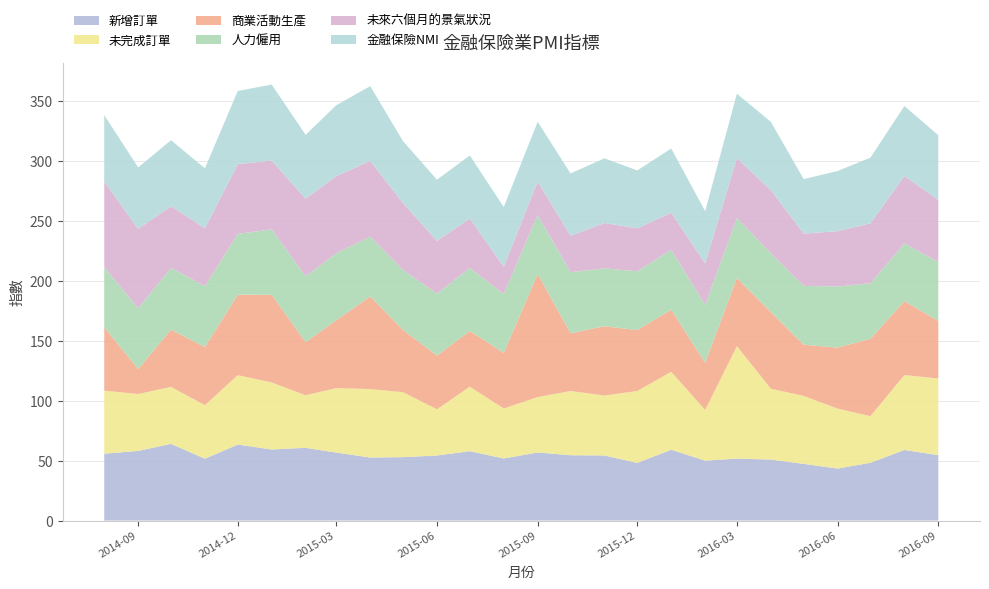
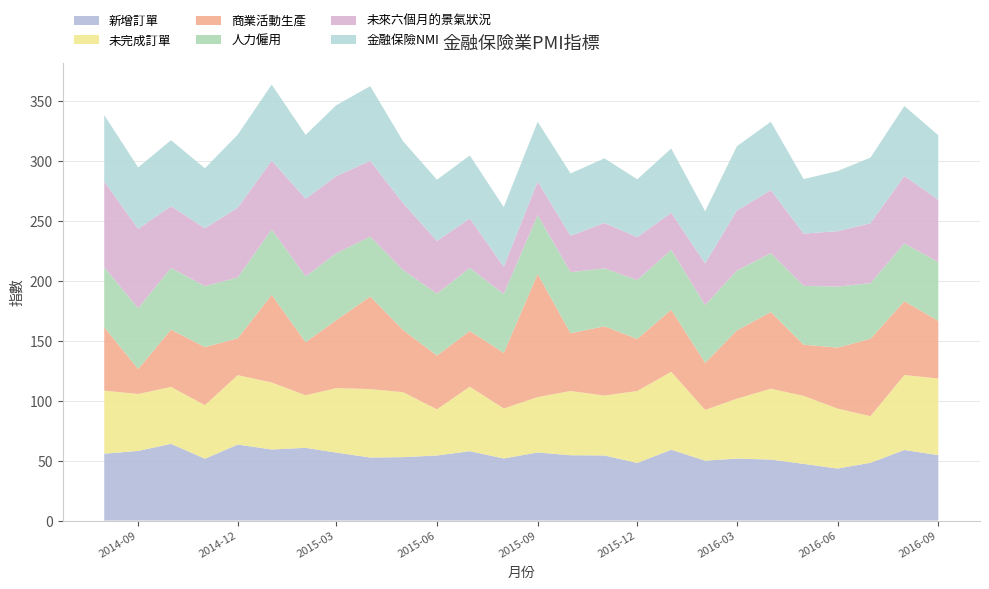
  {
    "未完成訂單": {
      "2014-09": 47,
      "2014-12": 58,
      "2015-03": 54,
      "2015-06": 39,
      "2015-09": 46,
      "2015-12": 60,
-     "2016-03": 94,
+     "2016-03": 50,
      "2016-06": 50,
      "2016-09": 64
    },
    "商業活動生產": {
      "2014-09": 21,
-     "2014-12": 67,
+     "2014-12": 31,
      "2015-03": 57,
      "2015-06": 45,
      "2015-09": 103,
-     "2015-12": 51,
+     "2015-12": 43,
      "2016-03": 57,
      "2016-06": 51,
      "2016-09": 48
    }
  }
